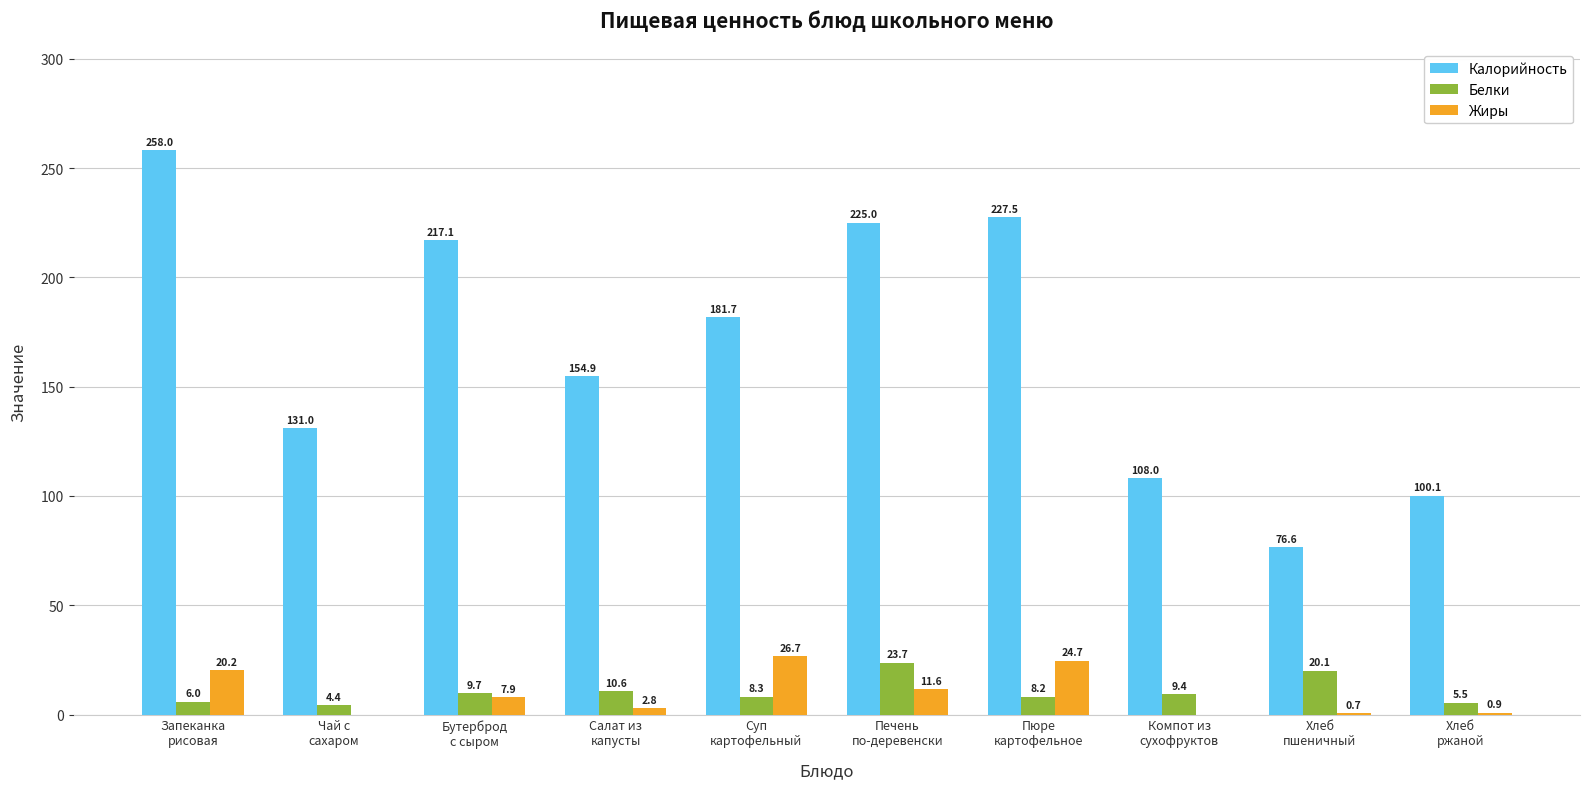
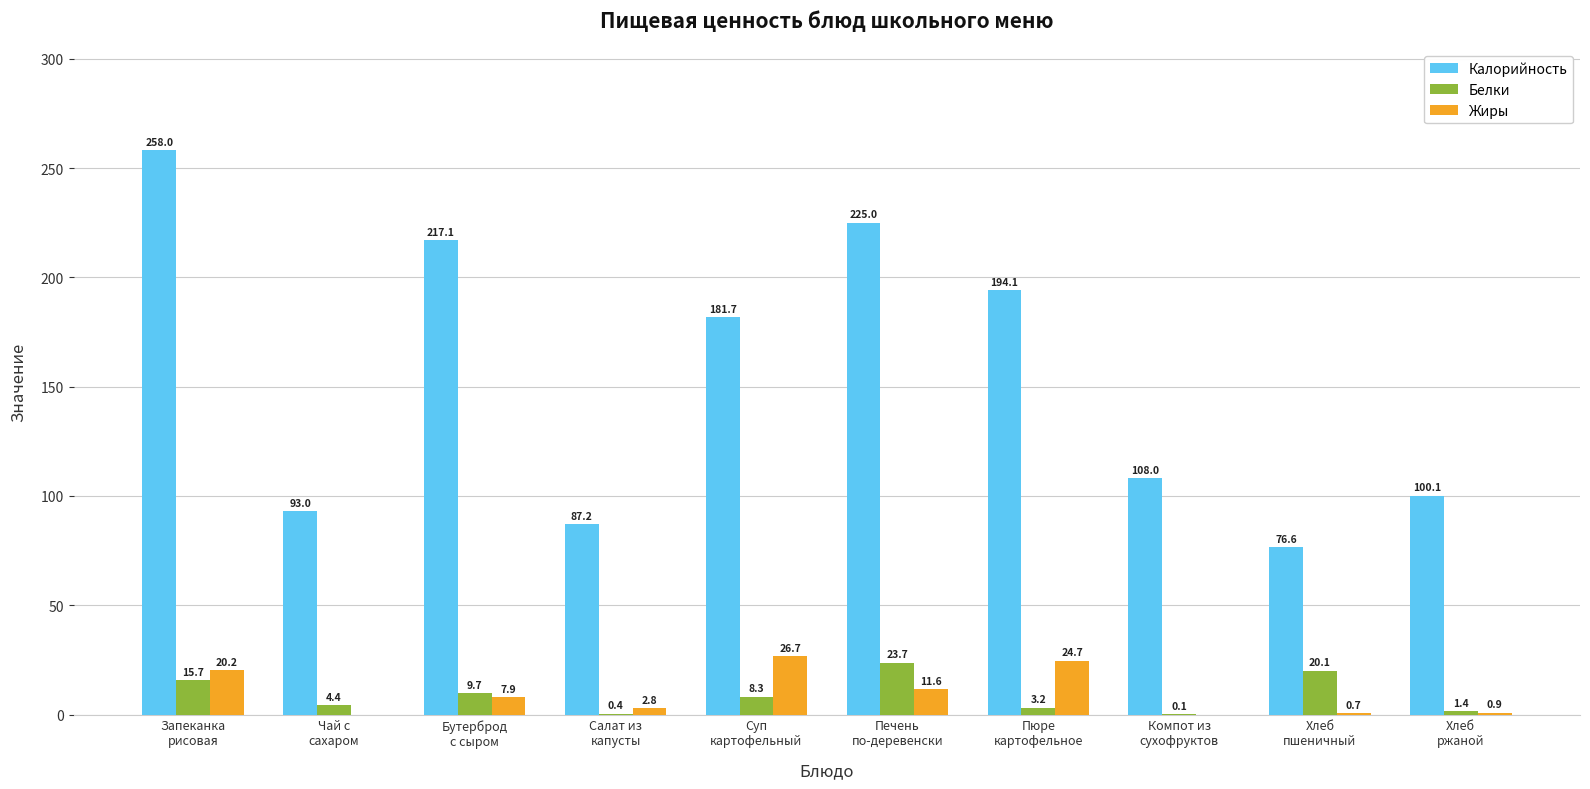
  {
    "Калорийность": {
      "Запеканка рисовая": 258.0,
-     "Чай с сахаром": 131.0,
+     "Чай с сахаром": 93.0,
      "Бутерброд с сыром": 217.1,
-     "Салат из капусты": 154.9,
+     "Салат из капусты": 87.2,
      "Суп картофельный": 181.7,
      "Печень по-деревенски": 225.0,
-     "Пюре картофельное": 227.5,
+     "Пюре картофельное": 194.1,
      "Компот из сухофруктов": 108.0,
      "Хлеб пшеничный": 76.6,
      "Хлеб ржаной": 100.1
    },
    "Белки": {
-     "Запеканка рисовая": 6.0,
+     "Запеканка рисовая": 15.7,
      "Чай с сахаром": 4.4,
      "Бутерброд с сыром": 9.7,
-     "Салат из капусты": 10.6,
+     "Салат из капусты": 0.4,
      "Суп картофельный": 8.3,
      "Печень по-деревенски": 23.7,
-     "Пюре картофельное": 8.2,
-     "Компот из сухофруктов": 9.4,
+     "Пюре картофельное": 3.2,
+     "Компот из сухофруктов": 0.1,
      "Хлеб пшеничный": 20.1,
-     "Хлеб ржаной": 5.5
+     "Хлеб ржаной": 1.4
    },
    "Жиры": {
      "Запеканка рисовая": 20.2,
      "Бутерброд с сыром": 7.9,
      "Салат из капусты": 2.8,
      "Суп картофельный": 26.7,
      "Печень по-деревенски": 11.6,
      "Пюре картофельное": 24.7,
      "Хлеб пшеничный": 0.7,
      "Хлеб ржаной": 0.9
    }
  }
